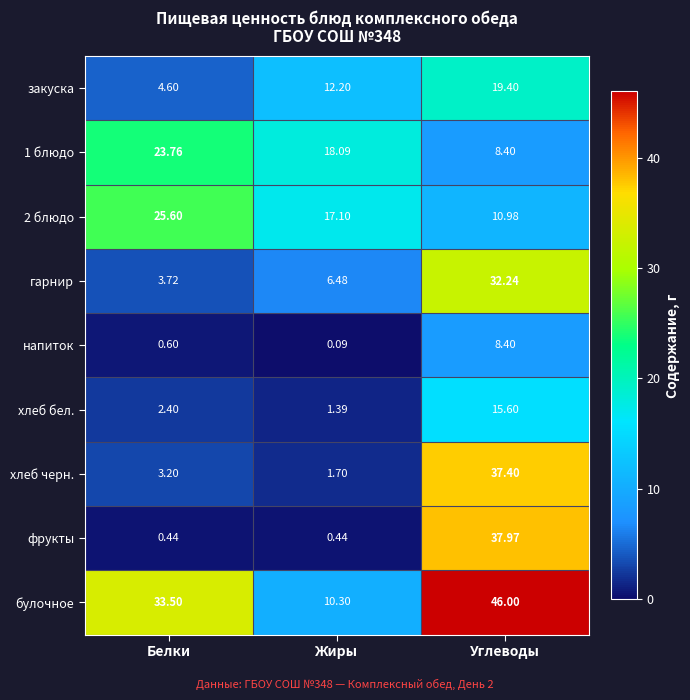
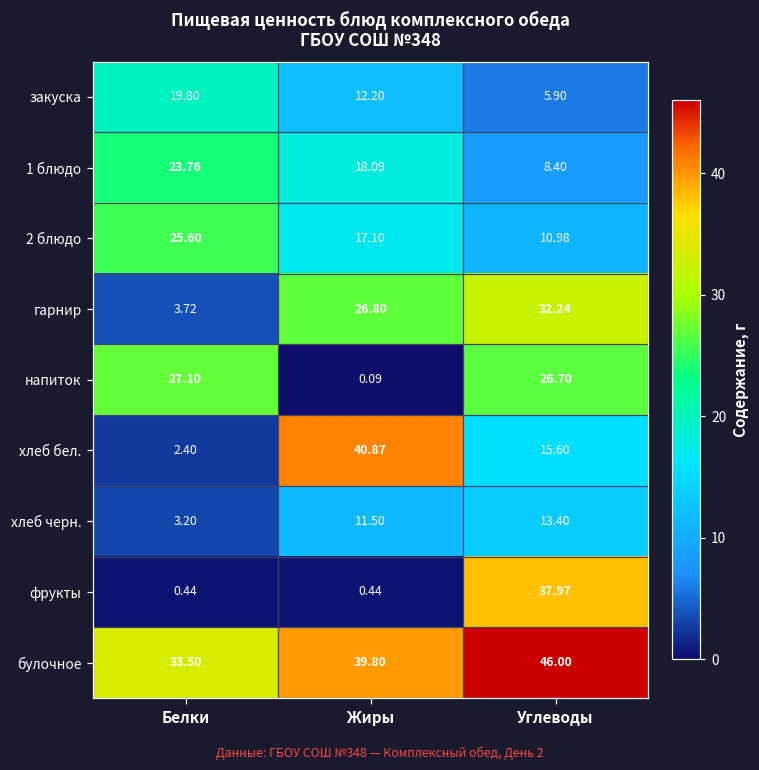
  {
    "закуска": {
-     "Белки": 4.60,
+     "Белки": 19.80,
      "Жиры": 12.20,
-     "Углеводы": 19.40
+     "Углеводы": 5.90
    },
    "1 блюдо": {
      "Белки": 23.76,
      "Жиры": 18.09,
      "Углеводы": 8.40
    },
    "2 блюдо": {
      "Белки": 25.60,
      "Жиры": 17.10,
      "Углеводы": 10.98
    },
    "гарнир": {
      "Белки": 3.72,
-     "Жиры": 6.48,
+     "Жиры": 26.80,
      "Углеводы": 32.24
    },
    "напиток": {
-     "Белки": 0.60,
+     "Белки": 27.10,
      "Жиры": 0.09,
-     "Углеводы": 8.40
+     "Углеводы": 26.70
    },
    "хлеб бел.": {
      "Белки": 2.40,
-     "Жиры": 1.39,
+     "Жиры": 40.87,
      "Углеводы": 15.60
    },
    "хлеб черн.": {
      "Белки": 3.20,
-     "Жиры": 1.70,
-     "Углеводы": 37.40
+     "Жиры": 11.50,
+     "Углеводы": 13.40
    },
    "фрукты": {
      "Белки": 0.44,
      "Жиры": 0.44,
      "Углеводы": 37.97
    },
    "булочное": {
      "Белки": 33.50,
-     "Жиры": 10.30,
+     "Жиры": 39.80,
      "Углеводы": 46.00
    }
  }
